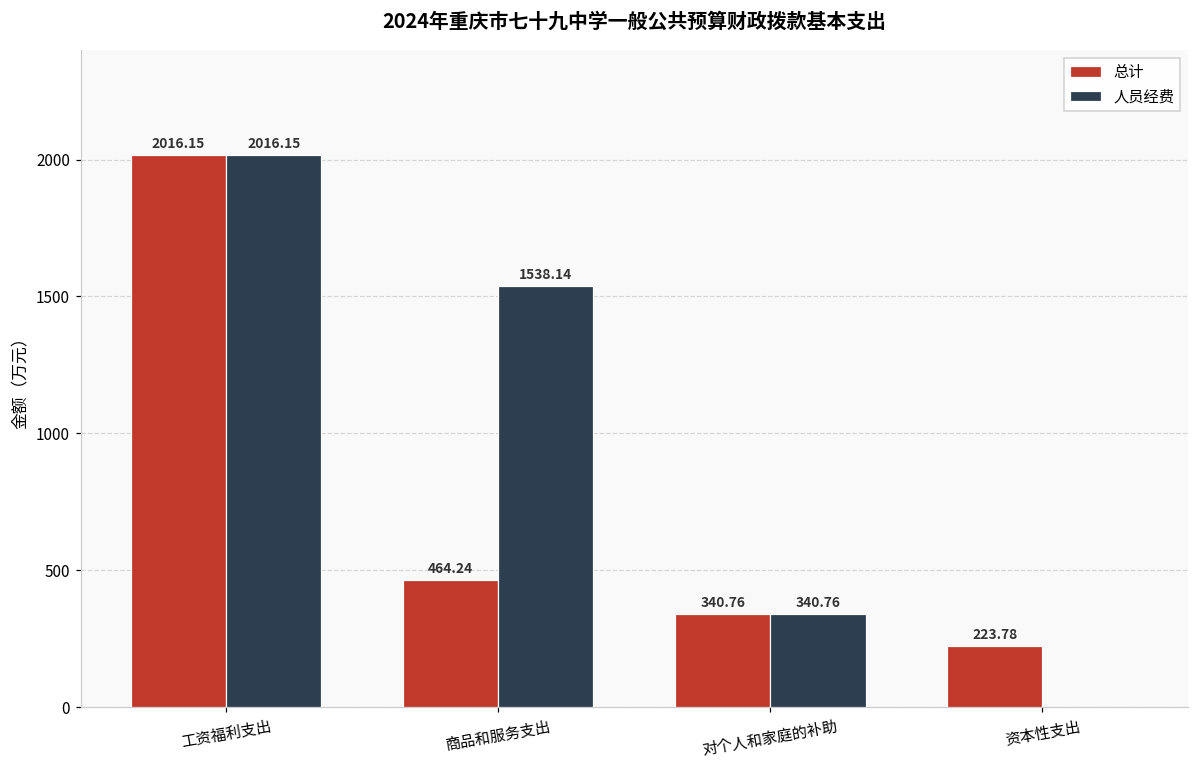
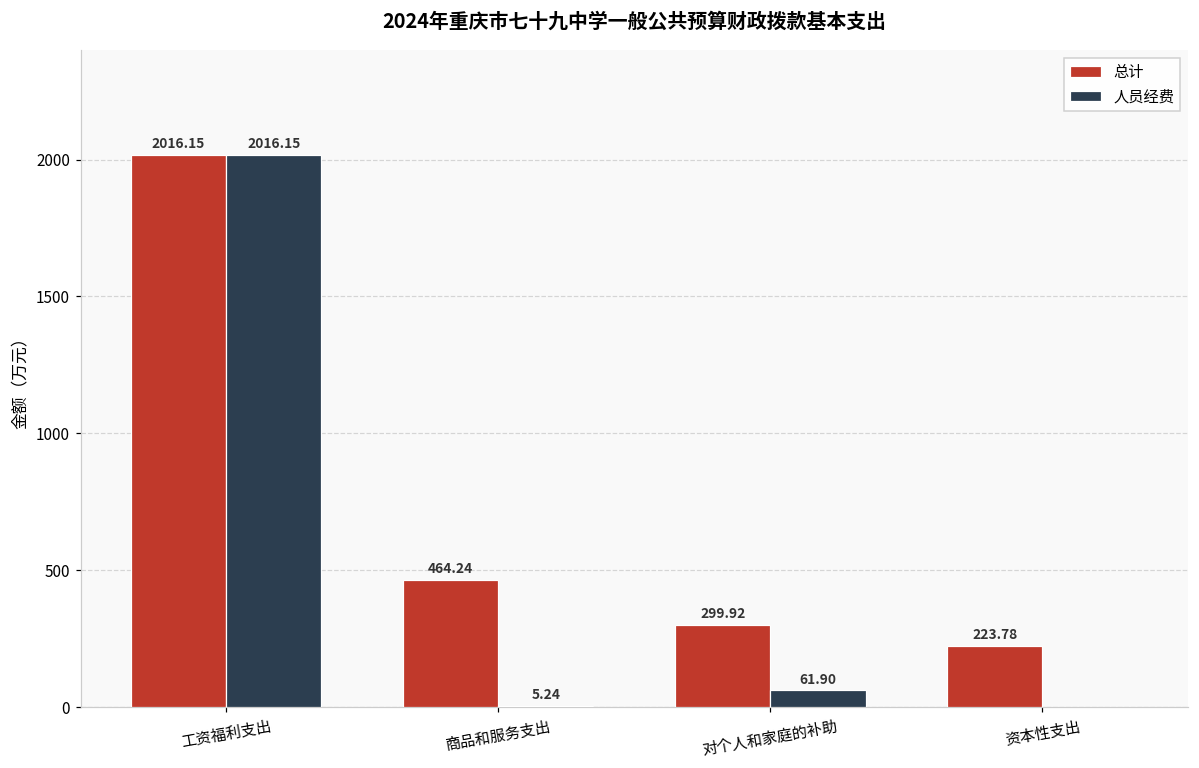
  {
    "总计": {
      "工资福利支出": 2016.15,
      "商品和服务支出": 464.24,
-     "对个人和家庭的补助": 340.76,
+     "对个人和家庭的补助": 299.92,
      "资本性支出": 223.78
    },
    "人员经费": {
      "工资福利支出": 2016.15,
-     "商品和服务支出": 1538.14,
-     "对个人和家庭的补助": 340.76
+     "商品和服务支出": 5.24,
+     "对个人和家庭的补助": 61.90
    }
  }
